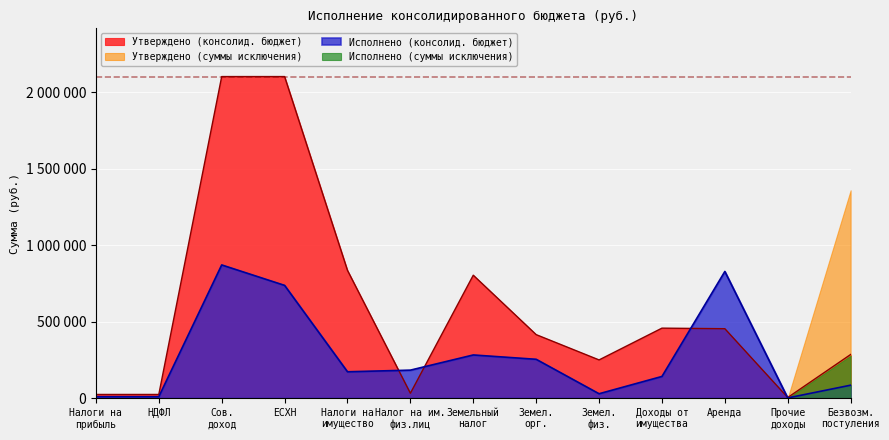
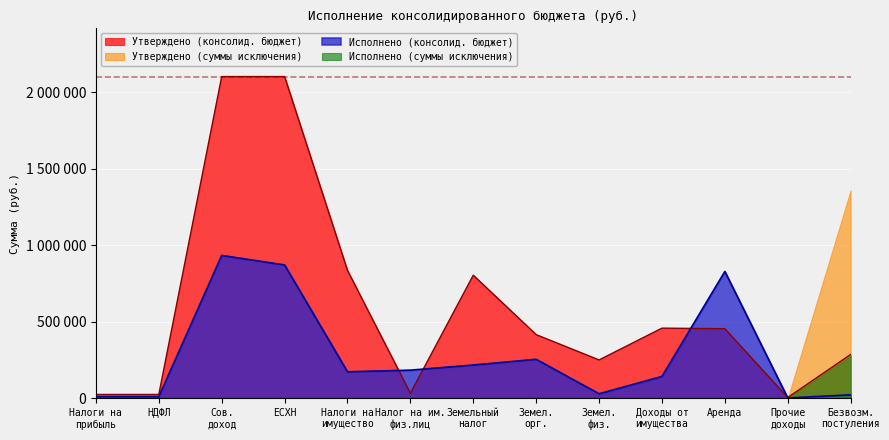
  {
    "Утверждено (консолид. бюджет)": {
      "Сов. доход": 2100000,
      "ЕСХН": 2100000,
      "Налоги на имущество": 840000,
      "Налог на им. физ.лиц": 30000,
      "Земельный налог": 800000,
      "Земел. орг.": 420000,
      "Земел. физ.": 250000,
      "Доходы от имущества": 460000,
      "Аренда": 450000
    },
    "Утверждено (суммы исключения)": {
      "Безвозм. постуления": 1360000
    },
    "Исполнено (консолид. бюджет)": {
-     "Сов. доход": 870000,
-     "ЕСХН": 740000,
+     "Сов. доход": 930000,
+     "ЕСХН": 870000,
      "Налоги на имущество": 170000,
      "Налог на им. физ.лиц": 180000,
-     "Земельный налог": 280000,
+     "Земельный налог": 220000,
      "Земел. орг.": 250000,
      "Земел. физ.": 30000,
      "Доходы от имущества": 140000,
      "Аренда": 830000,
-     "Безвозм. постуления": 80000
+     "Безвозм. постуления": 20000
    }
  }
